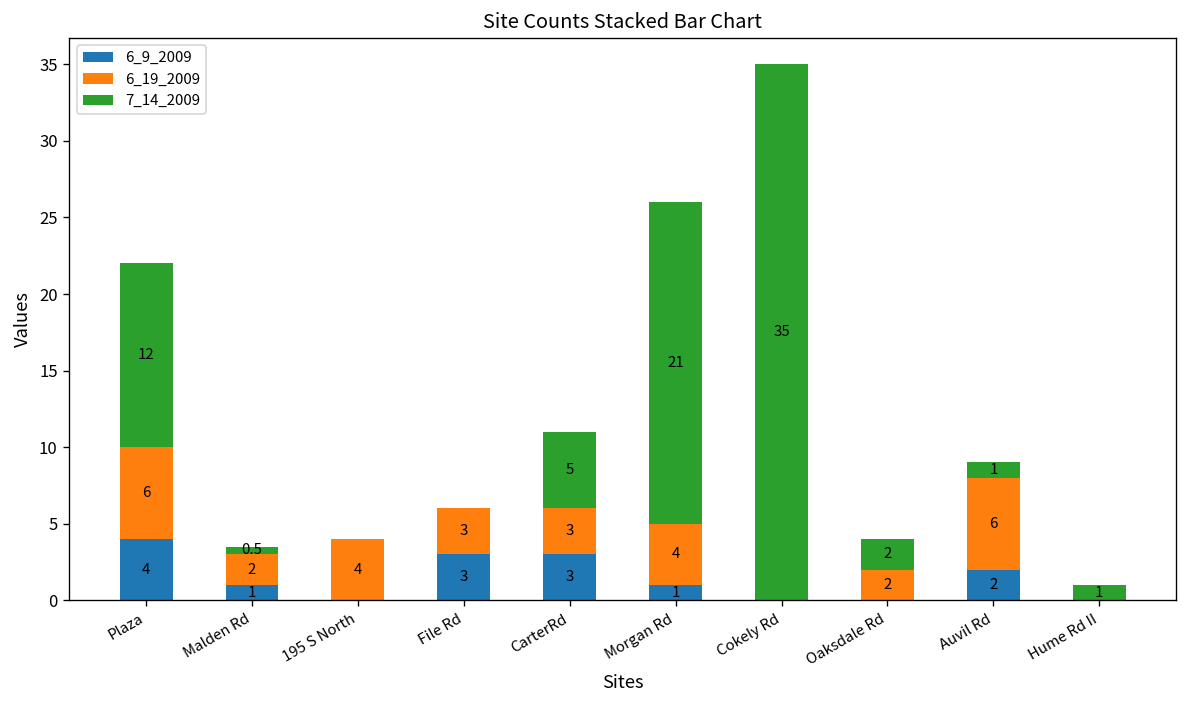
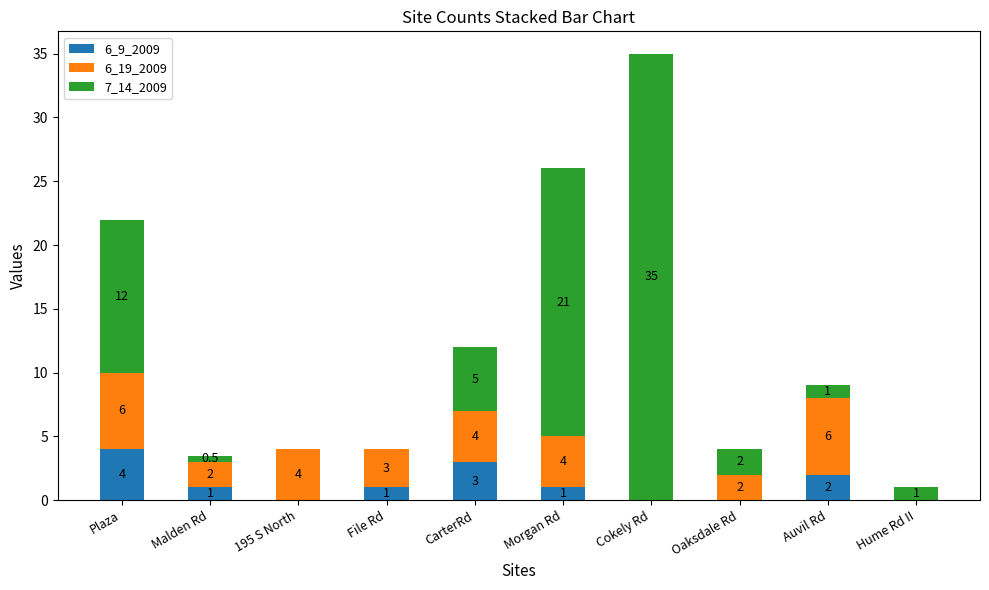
  {
    "6_9_2009": {
      "Plaza": 4,
      "Malden Rd": 1,
-     "File Rd": 3,
+     "File Rd": 1,
      "CarterRd": 3,
      "Morgan Rd": 1,
      "Auvil Rd": 2
    },
    "6_19_2009": {
      "Plaza": 6,
      "Malden Rd": 2,
      "195 S North": 4,
      "File Rd": 3,
-     "CarterRd": 3,
+     "CarterRd": 4,
      "Morgan Rd": 4,
      "Oaksdale Rd": 2,
      "Auvil Rd": 6
    },
    "7_14_2009": {
      "Plaza": 12,
      "Malden Rd": 0.5,
      "CarterRd": 5,
      "Morgan Rd": 21,
      "Cokely Rd": 35,
      "Oaksdale Rd": 2,
      "Auvil Rd": 1,
      "Hume Rd II": 1
    }
  }
